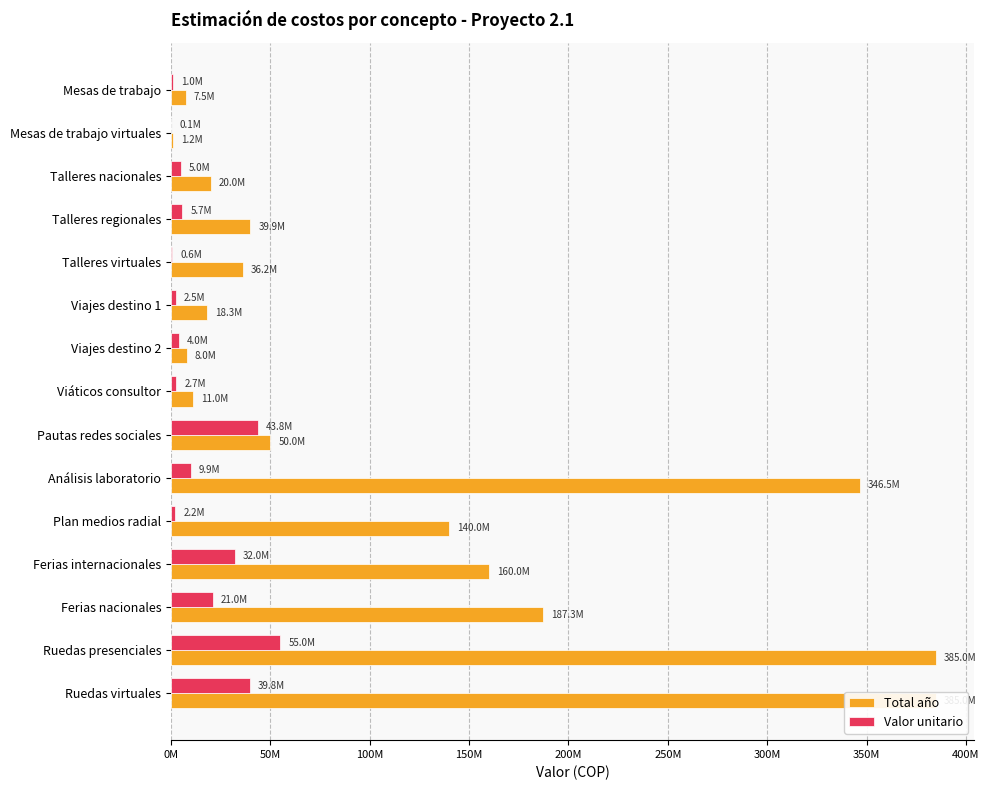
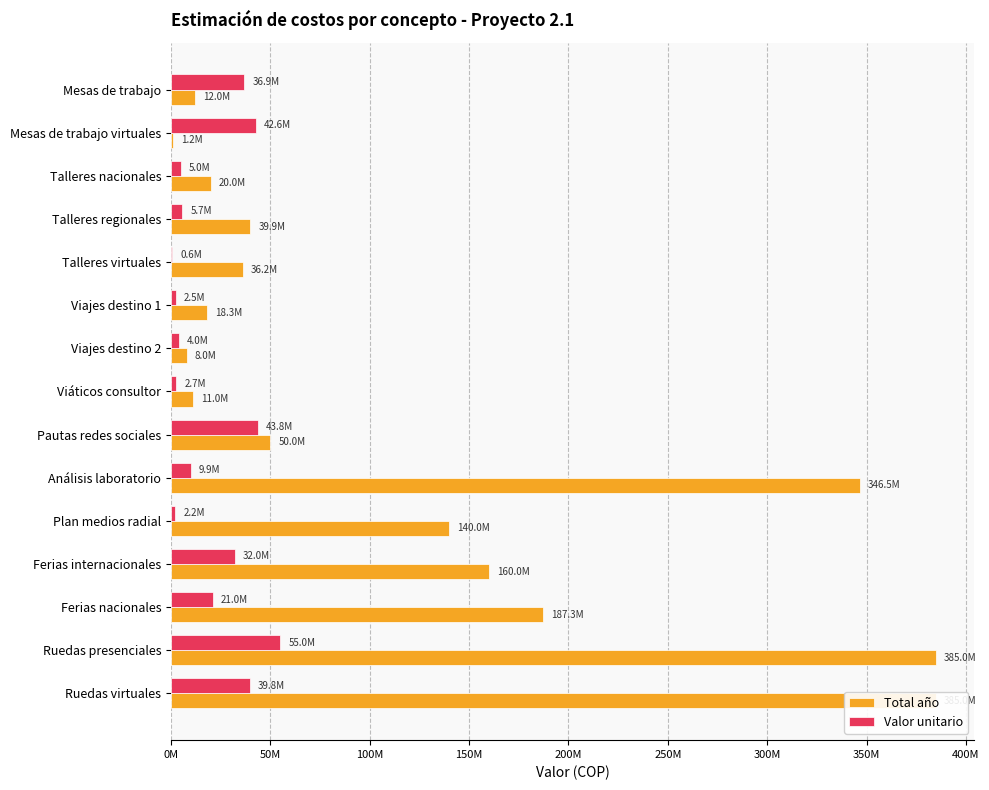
  {
    "Total año": {
-     "Mesas de trabajo": "7.5M",
+     "Mesas de trabajo": "12.0M",
      "Mesas de trabajo virtuales": "1.2M",
      "Talleres nacionales": "20.0M",
      "Talleres regionales": "39.9M",
      "Talleres virtuales": "36.2M",
      "Viajes destino 1": "18.3M",
      "Viajes destino 2": "8.0M",
      "Viáticos consultor": "11.0M",
      "Pautas redes sociales": "50.0M",
      "Análisis laboratorio": "346.5M",
      "Plan medios radial": "140.0M",
      "Ferias internacionales": "160.0M",
      "Ferias nacionales": "187.3M",
      "Ruedas presenciales": "385.0M"
    },
    "Valor unitario": {
-     "Mesas de trabajo": "1.0M",
-     "Mesas de trabajo virtuales": "0.1M",
+     "Mesas de trabajo": "36.9M",
+     "Mesas de trabajo virtuales": "42.6M",
      "Talleres nacionales": "5.0M",
      "Talleres regionales": "5.7M",
      "Talleres virtuales": "0.6M",
      "Viajes destino 1": "2.5M",
      "Viajes destino 2": "4.0M",
      "Viáticos consultor": "2.7M",
      "Pautas redes sociales": "43.8M",
      "Análisis laboratorio": "9.9M",
      "Plan medios radial": "2.2M",
      "Ferias internacionales": "32.0M",
      "Ferias nacionales": "21.0M",
      "Ruedas presenciales": "55.0M",
      "Ruedas virtuales": "39.8M"
    }
  }
